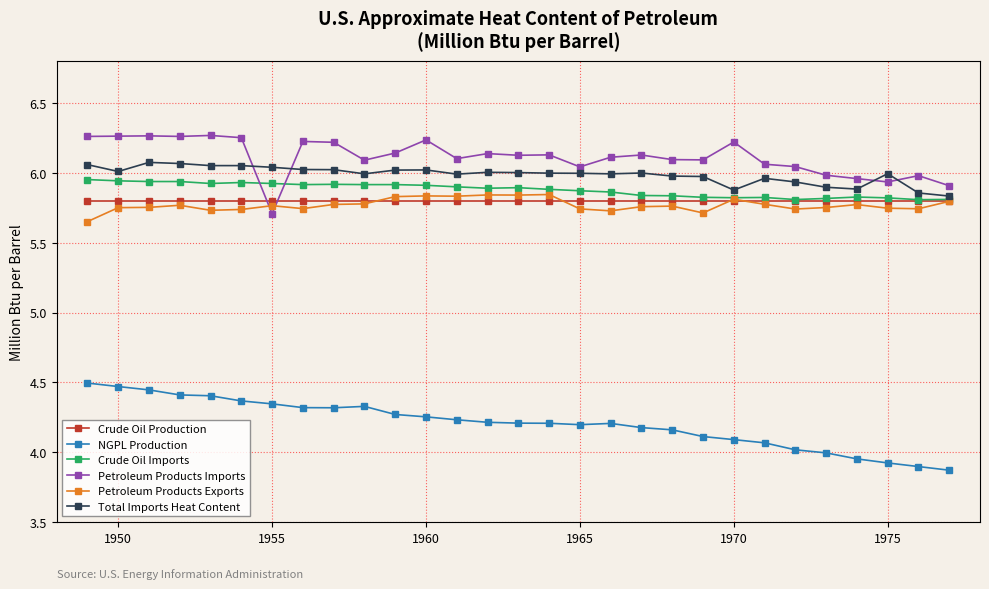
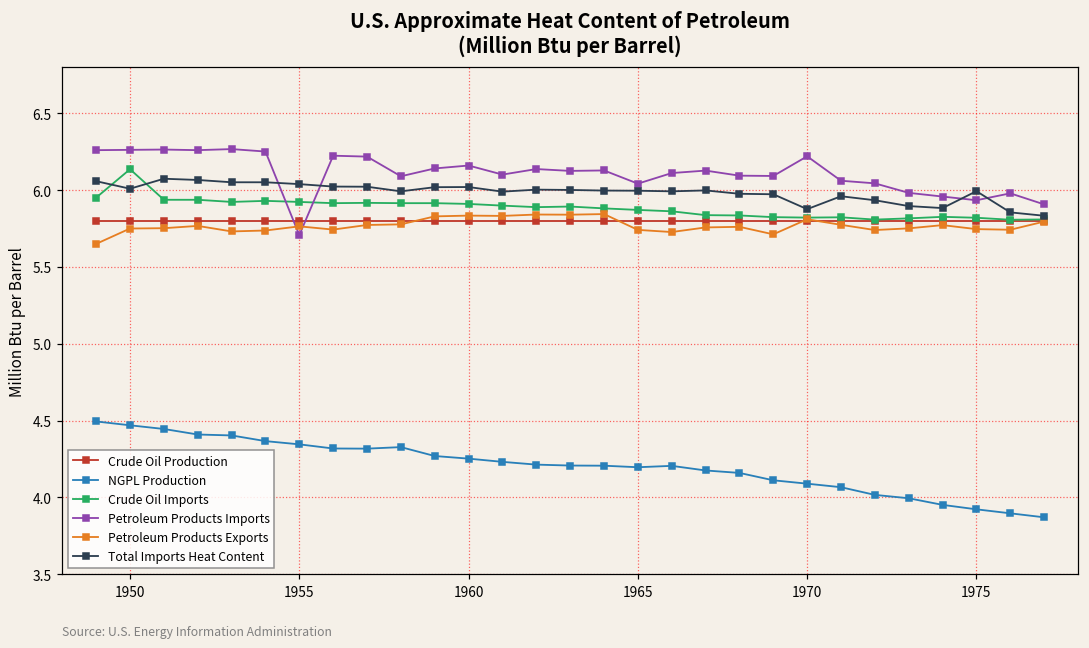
  {
    "Crude Oil Production": {
      "1950": 5.80,
      "1955": 5.80,
      "1960": 5.80,
      "1965": 5.80,
      "1975": 5.80
    },
    "NGPL Production": {
      "1950": 4.47,
      "1955": 4.35,
      "1960": 4.25,
      "1965": 4.20,
      "1970": 4.09,
      "1975": 3.92
    },
    "Crude Oil Imports": {
-     "1950": 5.94,
+     "1950": 6.14,
      "1955": 5.92,
      "1960": 5.91,
      "1965": 5.87,
      "1975": 5.82
    },
    "Petroleum Products Imports": {
      "1950": 6.26,
      "1955": 5.71,
-     "1960": 6.24,
+     "1960": 6.16,
      "1965": 6.04,
      "1970": 6.22,
      "1975": 5.94
    },
    "Petroleum Products Exports": {
      "1950": 5.75,
      "1955": 5.77,
      "1960": 5.84,
      "1965": 5.74,
      "1975": 5.75
    },
    "Total Imports Heat Content": {
      "1950": 6.01,
      "1955": 6.04,
      "1960": 6.02,
      "1965": 6.00,
      "1970": 5.88,
      "1975": 5.99
    }
  }
